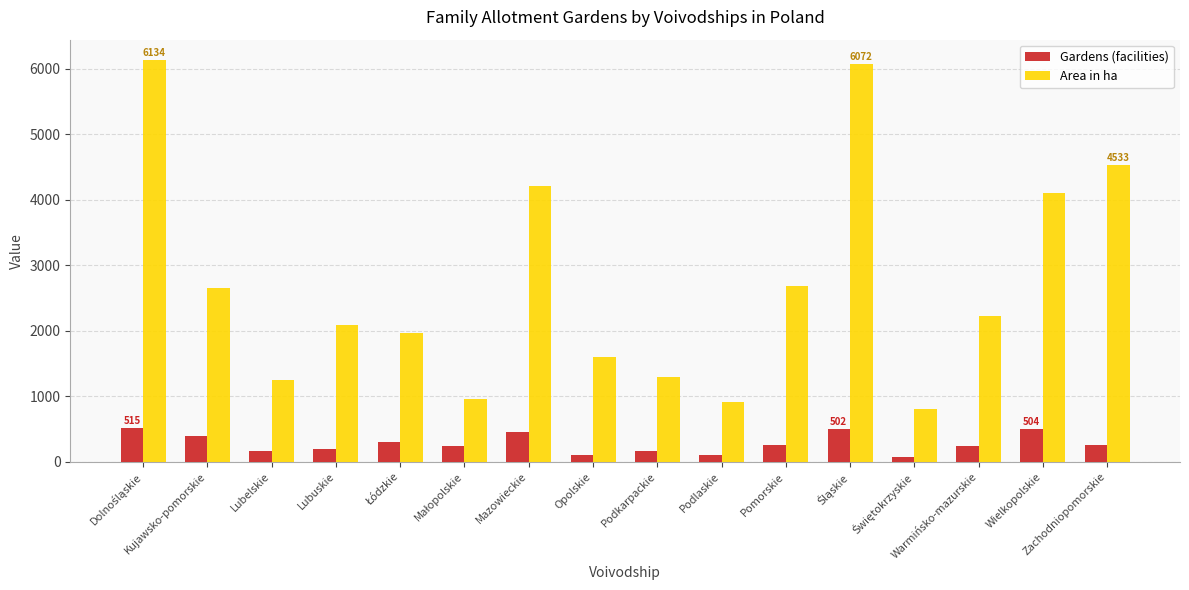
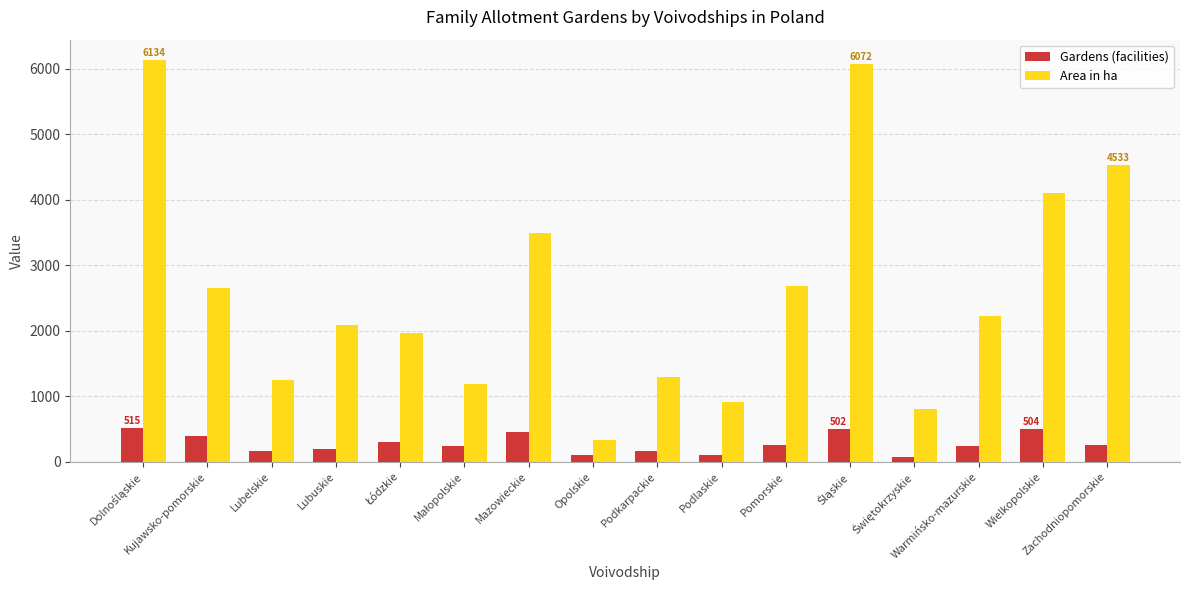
  {
    "Gardens (facilities)": {
      "Dolnośląskie": 515,
      "Śląskie": 502,
      "Wielkopolskie": 504
    },
    "Area in ha": {
      "Kujawsko-pomorskie": 2700,
      "Lubelskie": 1300,
      "Lubuskie": 2100,
      "Łódzkie": 2000,
-     "Małopolskie": 1000,
-     "Mazowieckie": 4200,
-     "Opolskie": 1600,
+     "Małopolskie": 1200,
+     "Mazowieckie": 3500,
+     "Opolskie": 300,
      "Podkarpackie": 1300,
      "Podlaskie": 900,
      "Pomorskie": 2700,
      "Świętokrzyskie": 800,
      "Warmińsko-mazurskie": 2200,
      "Wielkopolskie": 4100
    }
  }
